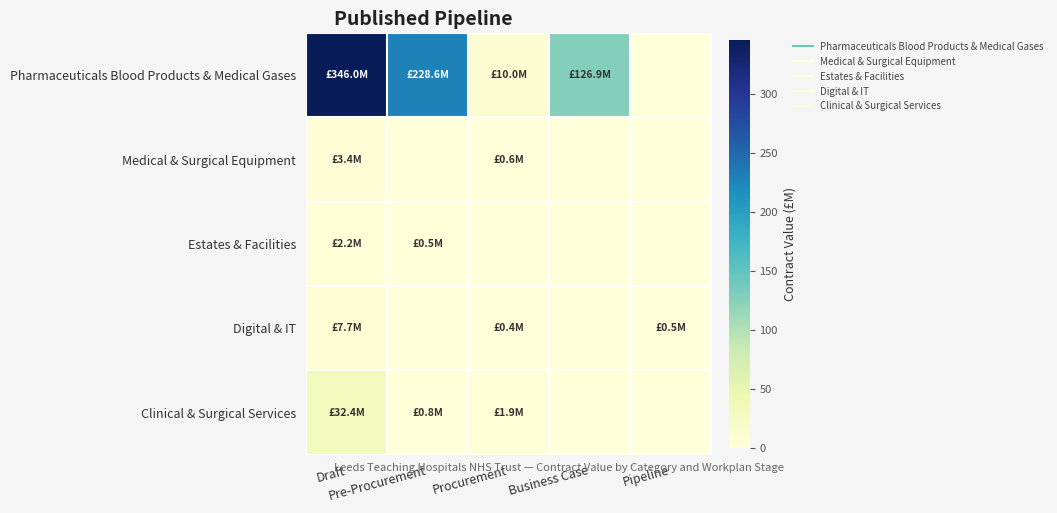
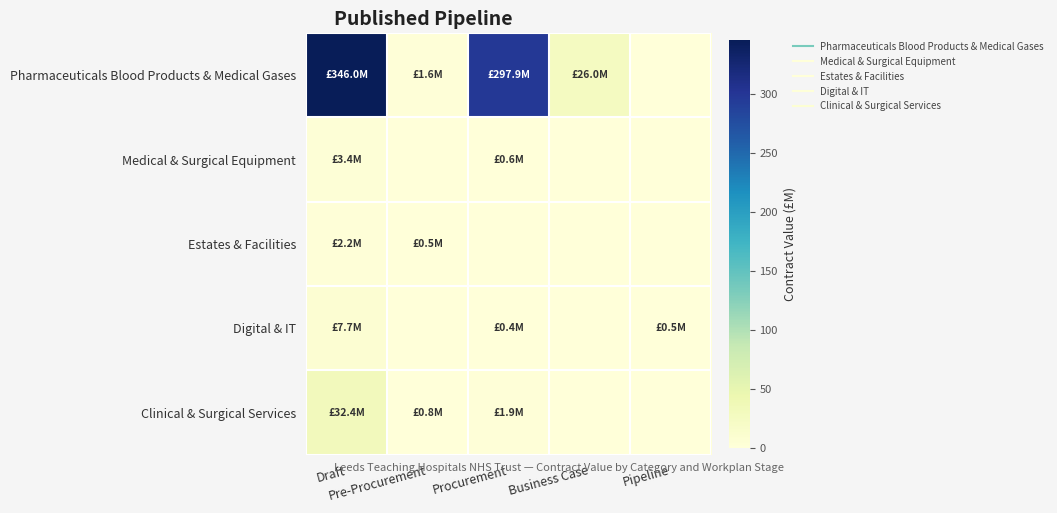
  {
    "Pharmaceuticals Blood Products & Medical Gases": {
      "Draft": "£346.0M",
-     "Pre-Procurement": "£228.6M",
-     "Procurement": "£10.0M",
-     "Business Case": "£126.9M"
+     "Pre-Procurement": "£1.6M",
+     "Procurement": "£297.9M",
+     "Business Case": "£26.0M"
    },
    "Medical & Surgical Equipment": {
      "Draft": "£3.4M",
      "Procurement": "£0.6M"
    },
    "Estates & Facilities": {
      "Draft": "£2.2M",
      "Pre-Procurement": "£0.5M"
    },
    "Digital & IT": {
      "Draft": "£7.7M",
      "Procurement": "£0.4M",
      "Pipeline": "£0.5M"
    },
    "Clinical & Surgical Services": {
      "Draft": "£32.4M",
      "Pre-Procurement": "£0.8M",
      "Procurement": "£1.9M"
    }
  }
